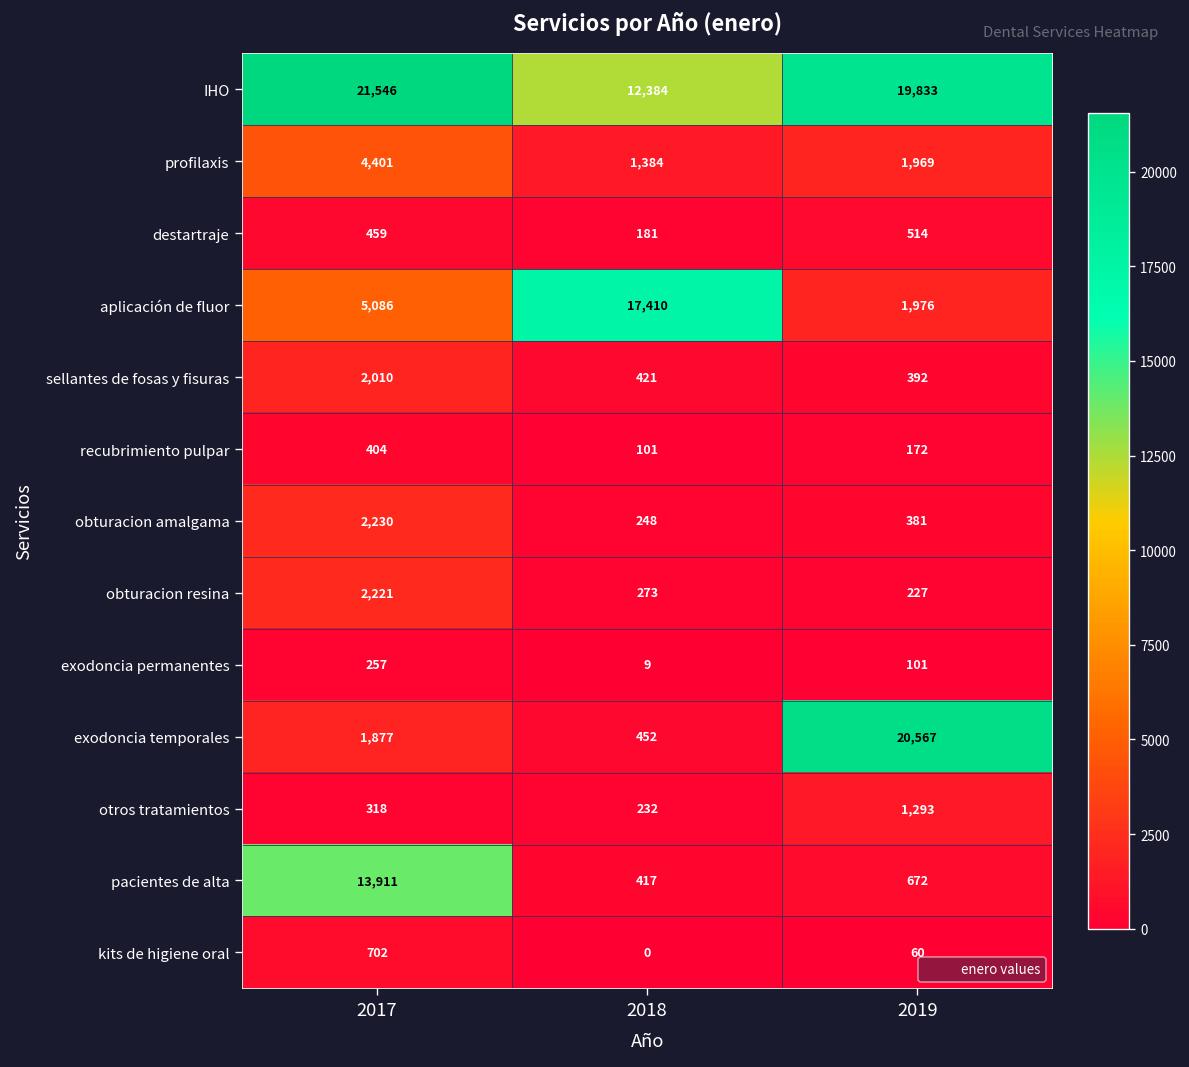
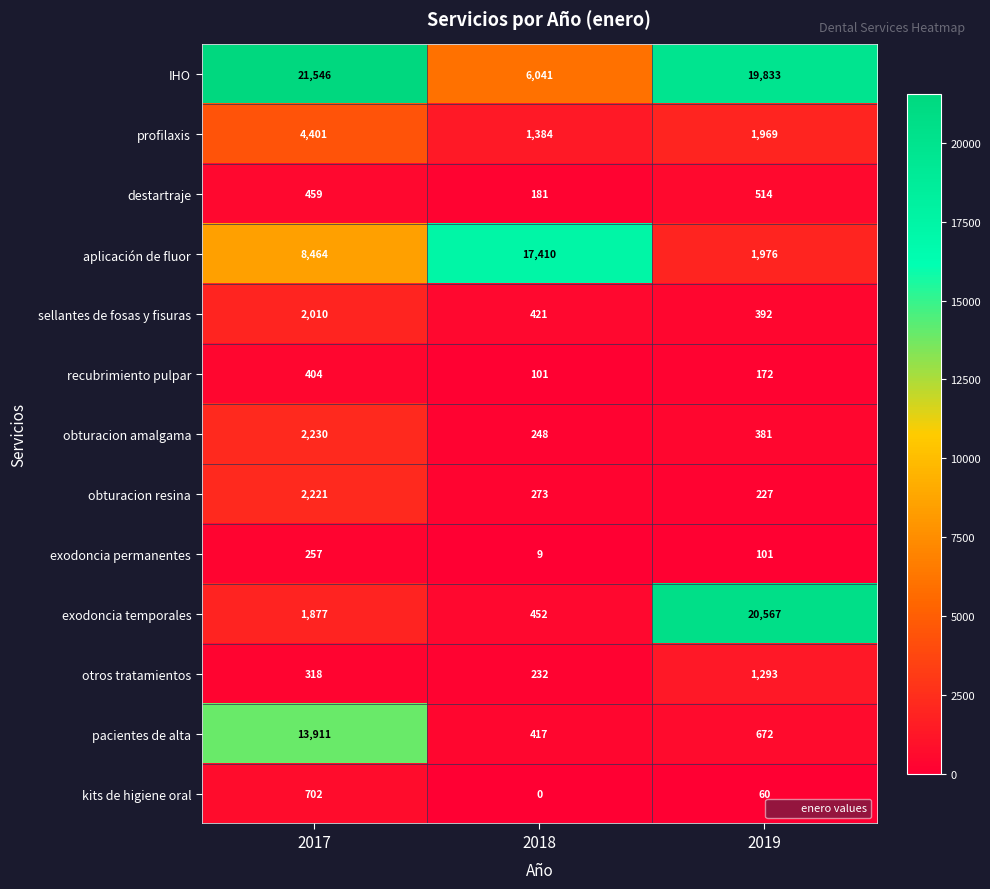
  {
    "IHO": {
      "2017": "21,546",
-     "2018": "12,384",
+     "2018": "6,041",
      "2019": "19,833"
    },
    "profilaxis": {
      "2017": "4,401",
      "2018": "1,384",
      "2019": "1,969"
    },
    "destartraje": {
      "2017": "459",
      "2018": "181",
      "2019": "514"
    },
    "aplicación de fluor": {
-     "2017": "5,086",
+     "2017": "8,464",
      "2018": "17,410",
      "2019": "1,976"
    },
    "sellantes de fosas y fisuras": {
      "2017": "2,010",
      "2018": "421",
      "2019": "392"
    },
    "recubrimiento pulpar": {
      "2017": "404",
      "2018": "101",
      "2019": "172"
    },
    "obturacion amalgama": {
      "2017": "2,230",
      "2018": "248",
      "2019": "381"
    },
    "obturacion resina": {
      "2017": "2,221",
      "2018": "273",
      "2019": "227"
    },
    "exodoncia permanentes": {
      "2017": "257",
      "2018": "9",
      "2019": "101"
    },
    "exodoncia temporales": {
      "2017": "1,877",
      "2018": "452",
      "2019": "20,567"
    },
    "otros tratamientos": {
      "2017": "318",
      "2018": "232",
      "2019": "1,293"
    },
    "pacientes de alta": {
      "2017": "13,911",
      "2018": "417",
      "2019": "672"
    },
    "kits de higiene oral": {
      "2017": "702",
      "2018": "0",
      "2019": "60"
    }
  }
